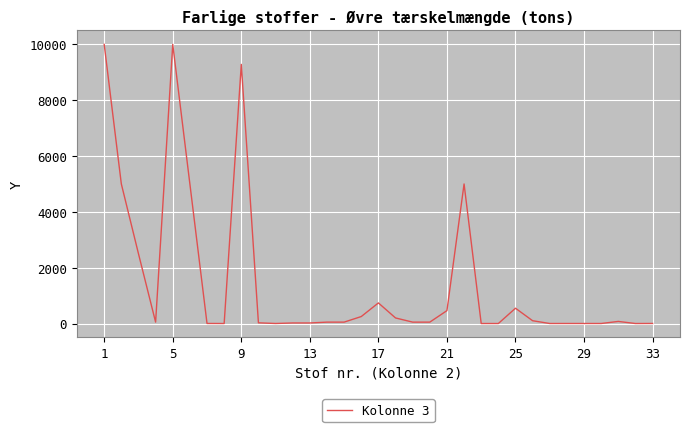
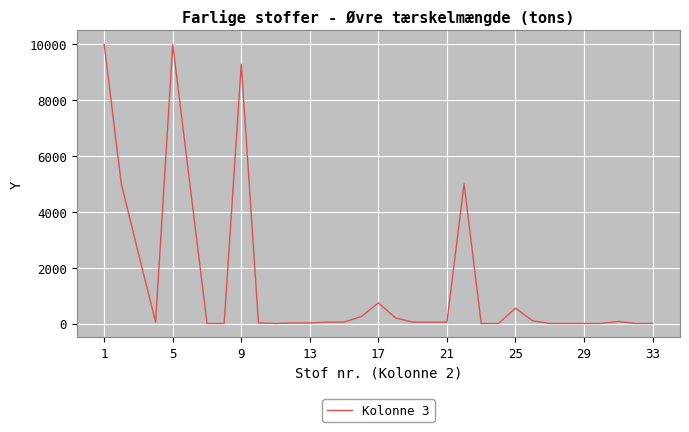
  {
    "1": 10000,
    "5": 10000,
    "9": 9300,
    "13": 0,
    "17": 700,
-   "21": 500,
+   "21": 100,
    "25": 500,
    "29": 0,
    "33": 0
  }
